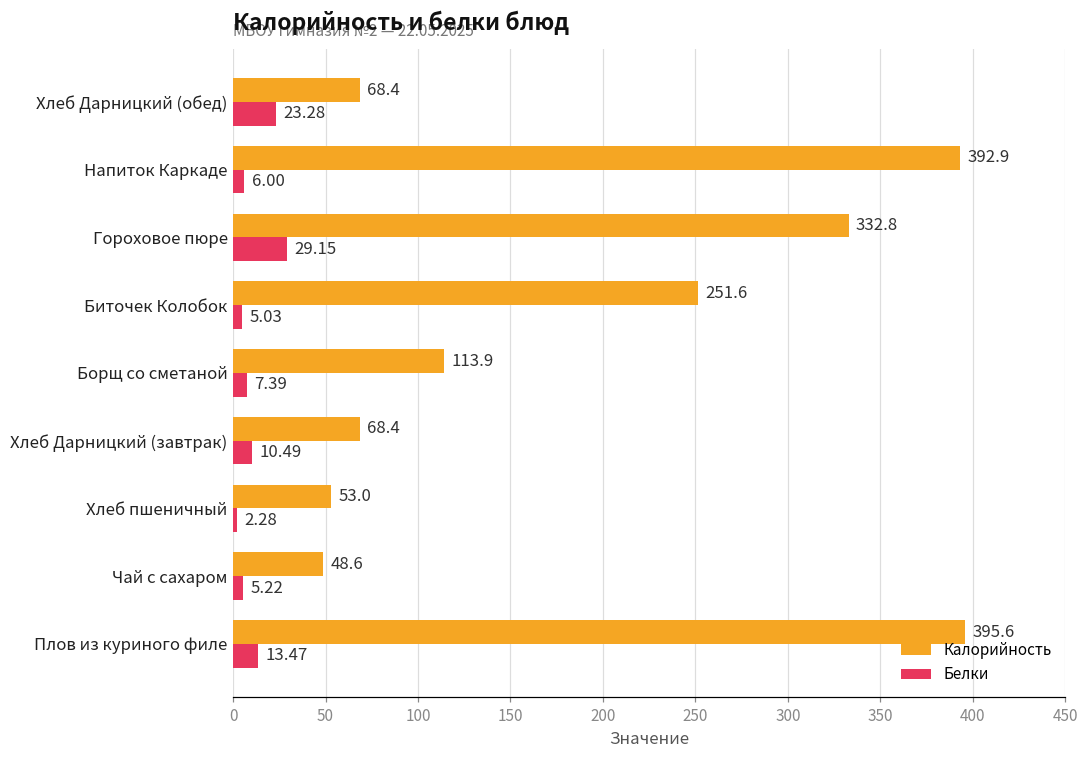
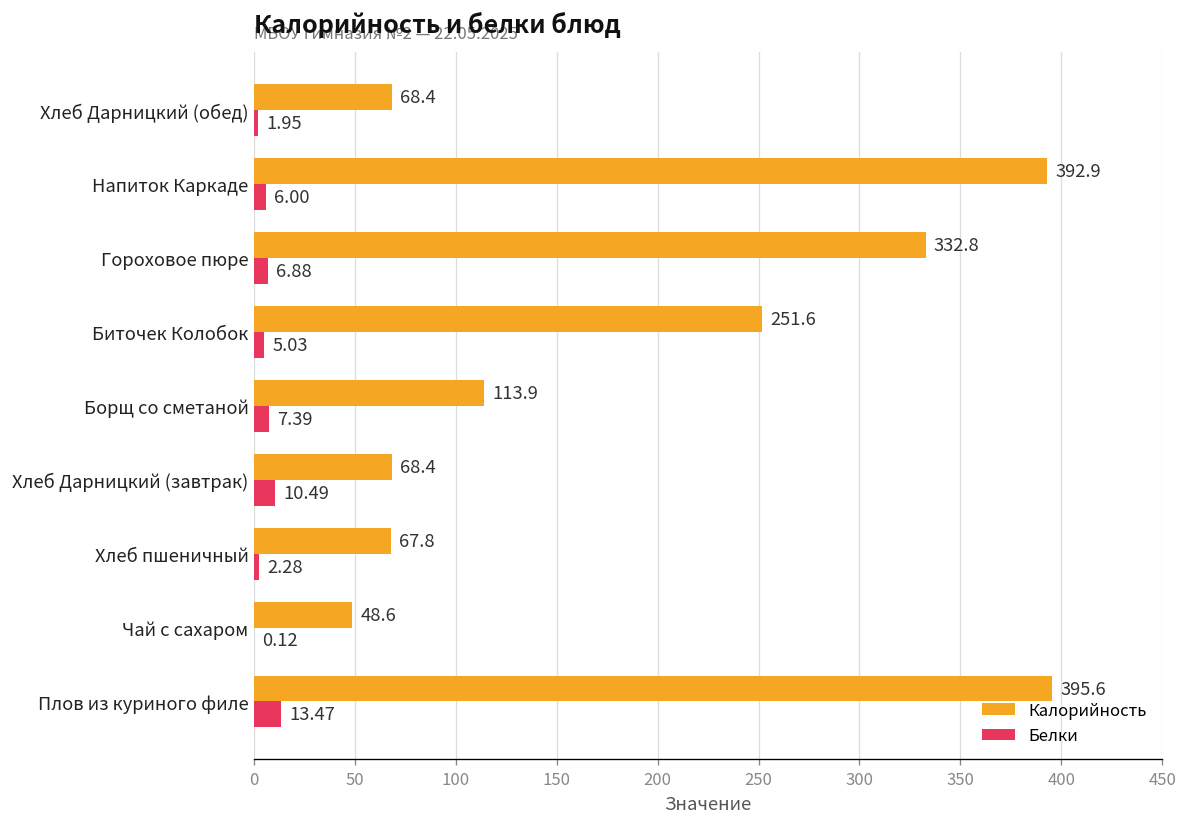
  {
    "Калорийность": {
      "Хлеб Дарницкий (обед)": 68.4,
      "Напиток Каркаде": 392.9,
      "Гороховое пюре": 332.8,
      "Биточек Колобок": 251.6,
      "Борщ со сметаной": 113.9,
      "Хлеб Дарницкий (завтрак)": 68.4,
-     "Хлеб пшеничный": 53.0,
+     "Хлеб пшеничный": 67.8,
      "Чай с сахаром": 48.6,
      "Плов из куриного филе": 395.6
    },
    "Белки": {
-     "Хлеб Дарницкий (обед)": 23.28,
+     "Хлеб Дарницкий (обед)": 1.95,
      "Напиток Каркаде": 6.00,
-     "Гороховое пюре": 29.15,
+     "Гороховое пюре": 6.88,
      "Биточек Колобок": 5.03,
      "Борщ со сметаной": 7.39,
      "Хлеб Дарницкий (завтрак)": 10.49,
      "Хлеб пшеничный": 2.28,
-     "Чай с сахаром": 5.22,
+     "Чай с сахаром": 0.12,
      "Плов из куриного филе": 13.47
    }
  }
